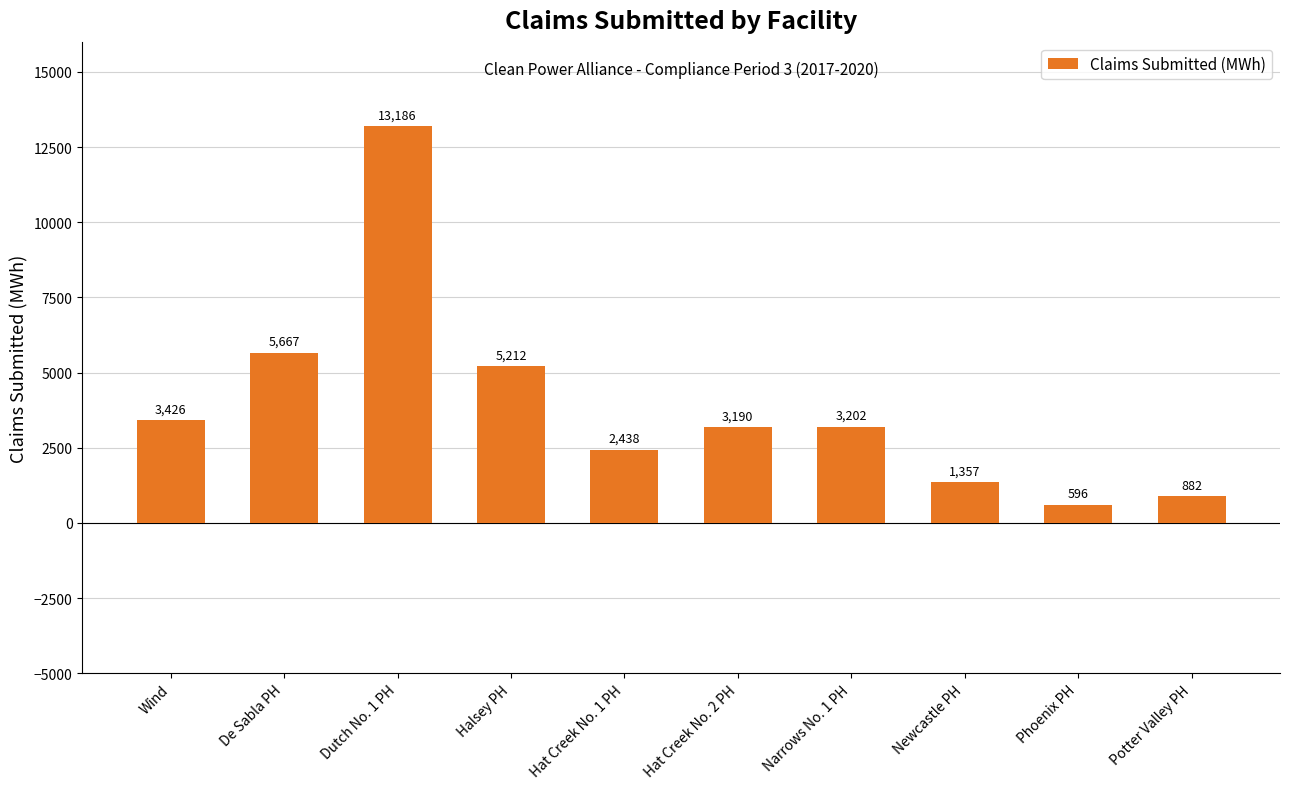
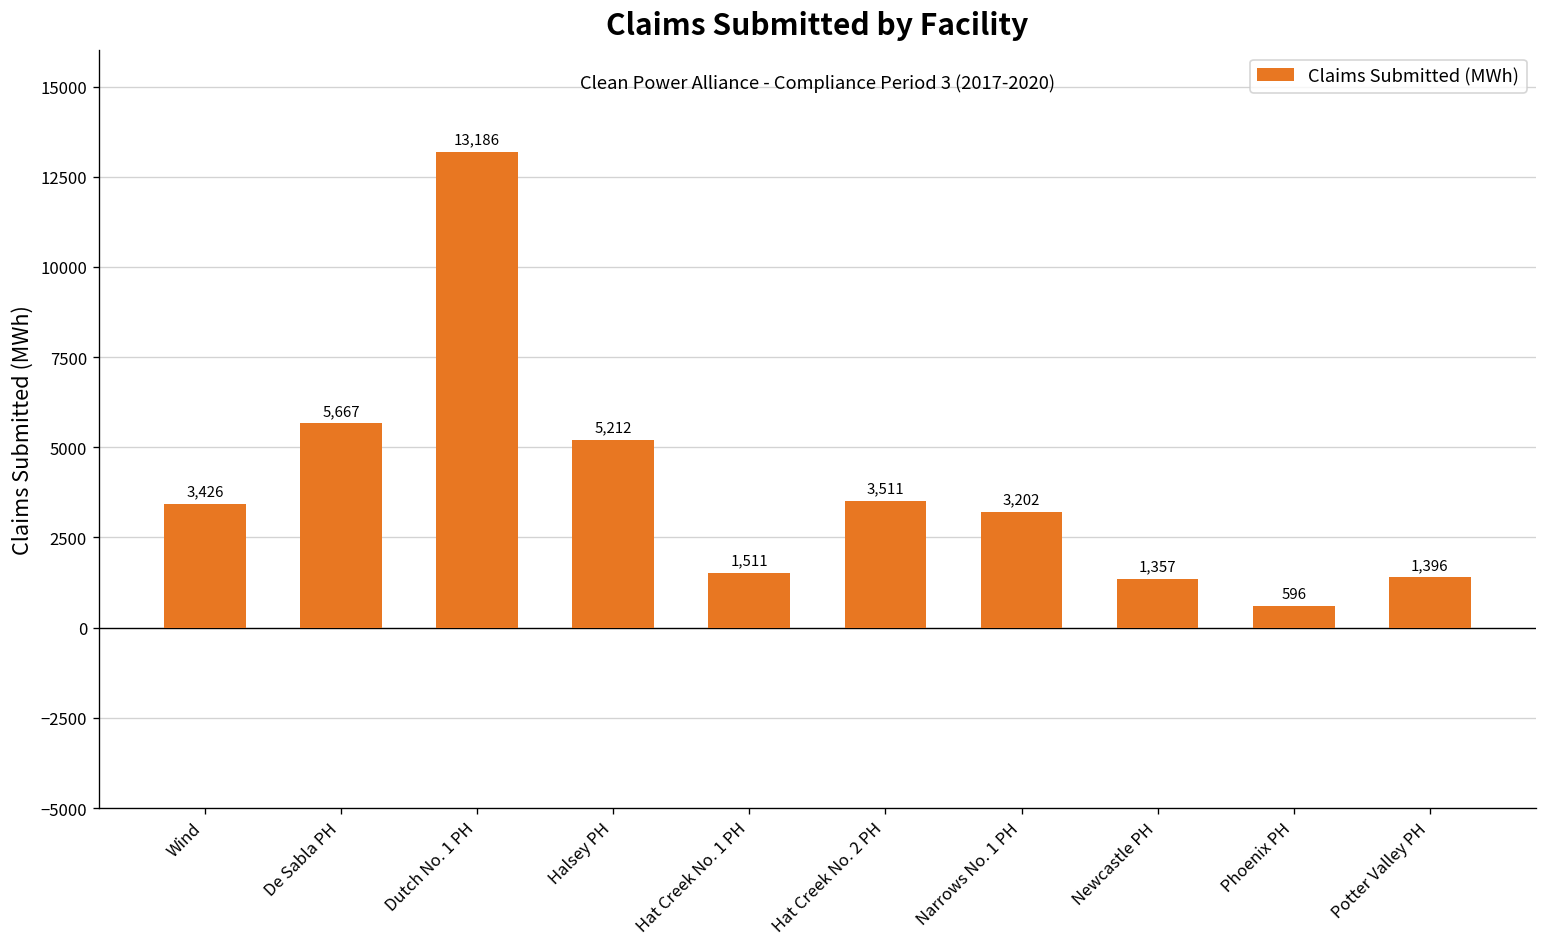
  {
    "Wind": "3,426",
    "De Sabla PH": "5,667",
    "Dutch No. 1 PH": "13,186",
    "Halsey PH": "5,212",
-   "Hat Creek No. 1 PH": "2,438",
-   "Hat Creek No. 2 PH": "3,190",
+   "Hat Creek No. 1 PH": "1,511",
+   "Hat Creek No. 2 PH": "3,511",
    "Narrows No. 1 PH": "3,202",
    "Newcastle PH": "1,357",
    "Phoenix PH": "596",
-   "Potter Valley PH": "882"
+   "Potter Valley PH": "1,396"
  }
